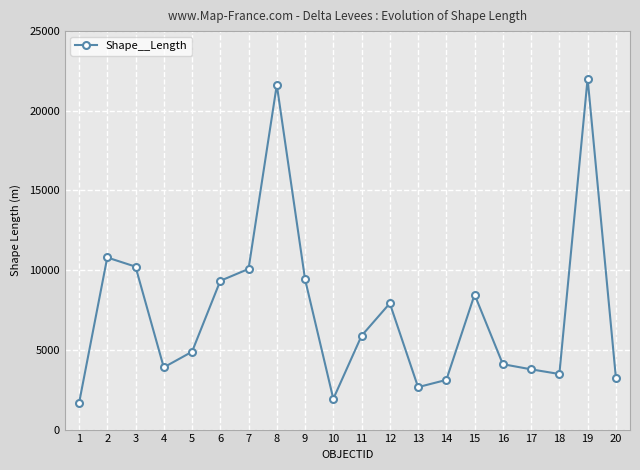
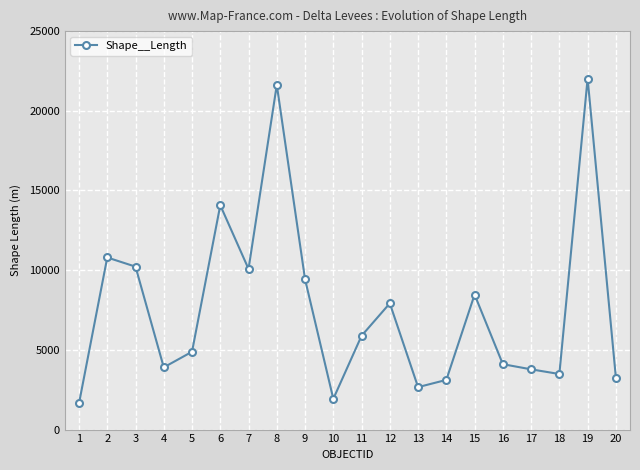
  {
    "1": 1600,
    "2": 10800,
    "3": 10200,
    "4": 3900,
    "5": 4900,
-   "6": 9300,
+   "6": 14100,
    "7": 10100,
    "8": 21600,
    "9": 9400,
    "10": 1900,
    "11": 5900,
    "12": 7900,
    "13": 2700,
    "14": 3100,
    "15": 8500,
    "16": 4100,
    "17": 3800,
    "18": 3500,
    "19": 22000,
    "20": 3300
  }
